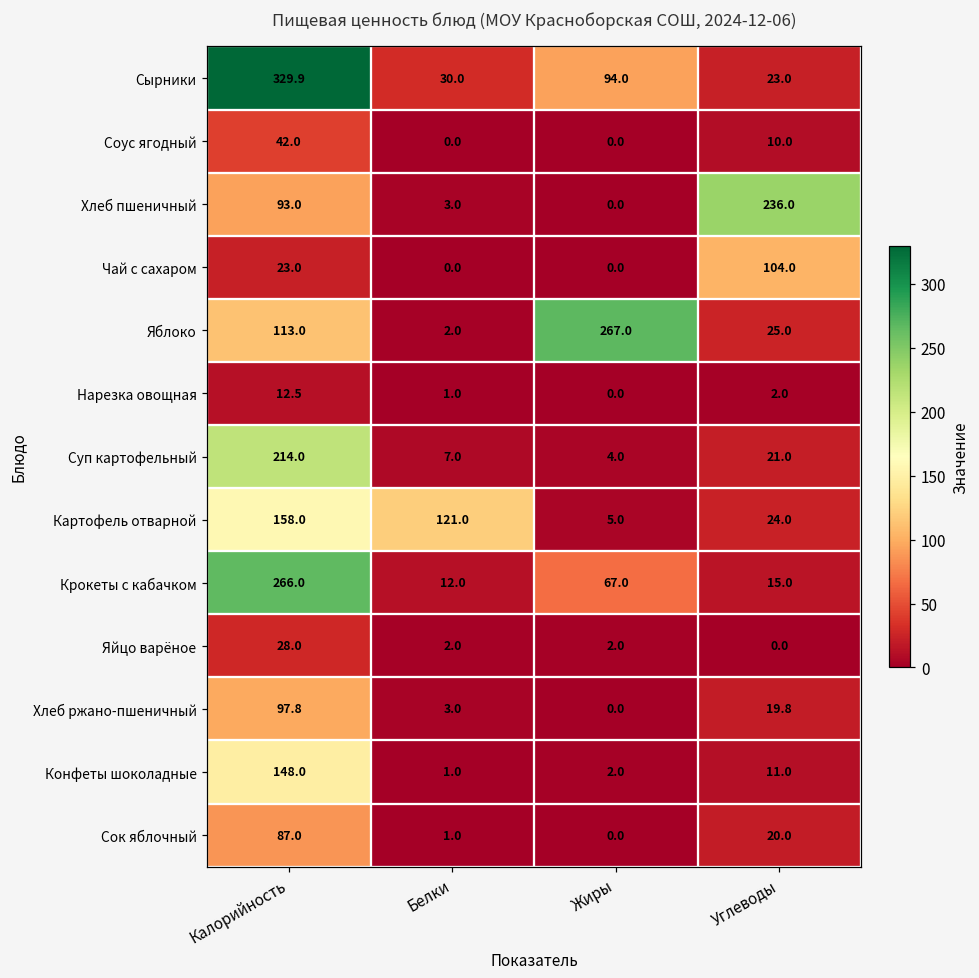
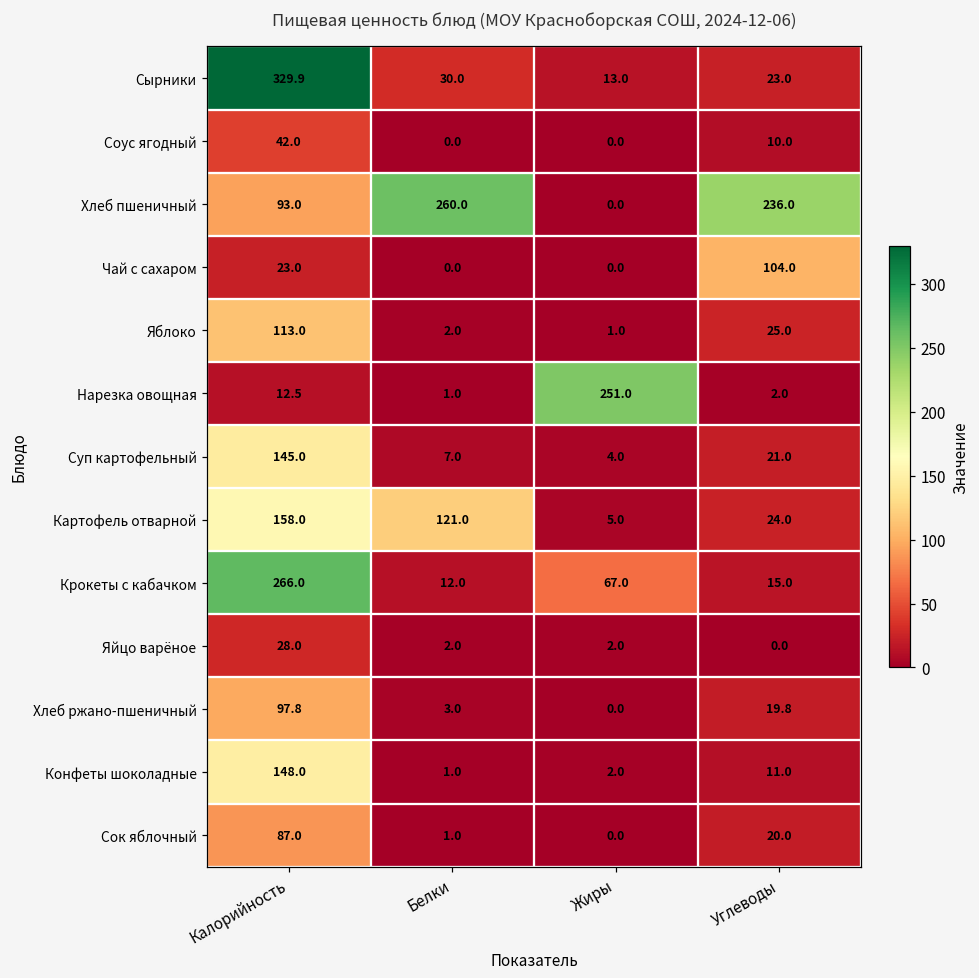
  {
    "Сырники": {
      "Калорийность": 329.9,
      "Белки": 30.0,
-     "Жиры": 94.0,
+     "Жиры": 13.0,
      "Углеводы": 23.0
    },
    "Соус ягодный": {
      "Калорийность": 42.0,
      "Белки": 0.0,
      "Жиры": 0.0,
      "Углеводы": 10.0
    },
    "Хлеб пшеничный": {
      "Калорийность": 93.0,
-     "Белки": 3.0,
+     "Белки": 260.0,
      "Жиры": 0.0,
      "Углеводы": 236.0
    },
    "Чай с сахаром": {
      "Калорийность": 23.0,
      "Белки": 0.0,
      "Жиры": 0.0,
      "Углеводы": 104.0
    },
    "Яблоко": {
      "Калорийность": 113.0,
      "Белки": 2.0,
-     "Жиры": 267.0,
+     "Жиры": 1.0,
      "Углеводы": 25.0
    },
    "Нарезка овощная": {
      "Калорийность": 12.5,
      "Белки": 1.0,
-     "Жиры": 0.0,
+     "Жиры": 251.0,
      "Углеводы": 2.0
    },
    "Суп картофельный": {
-     "Калорийность": 214.0,
+     "Калорийность": 145.0,
      "Белки": 7.0,
      "Жиры": 4.0,
      "Углеводы": 21.0
    },
    "Картофель отварной": {
      "Калорийность": 158.0,
      "Белки": 121.0,
      "Жиры": 5.0,
      "Углеводы": 24.0
    },
    "Крокеты с кабачком": {
      "Калорийность": 266.0,
      "Белки": 12.0,
      "Жиры": 67.0,
      "Углеводы": 15.0
    },
    "Яйцо варёное": {
      "Калорийность": 28.0,
      "Белки": 2.0,
      "Жиры": 2.0,
      "Углеводы": 0.0
    },
    "Хлеб ржано-пшеничный": {
      "Калорийность": 97.8,
      "Белки": 3.0,
      "Жиры": 0.0,
      "Углеводы": 19.8
    },
    "Конфеты шоколадные": {
      "Калорийность": 148.0,
      "Белки": 1.0,
      "Жиры": 2.0,
      "Углеводы": 11.0
    },
    "Сок яблочный": {
      "Калорийность": 87.0,
      "Белки": 1.0,
      "Жиры": 0.0,
      "Углеводы": 20.0
    }
  }
